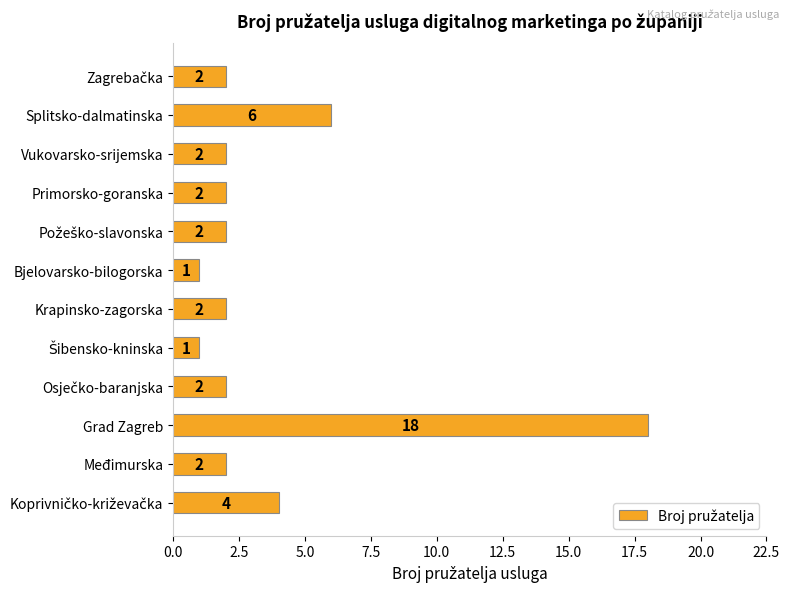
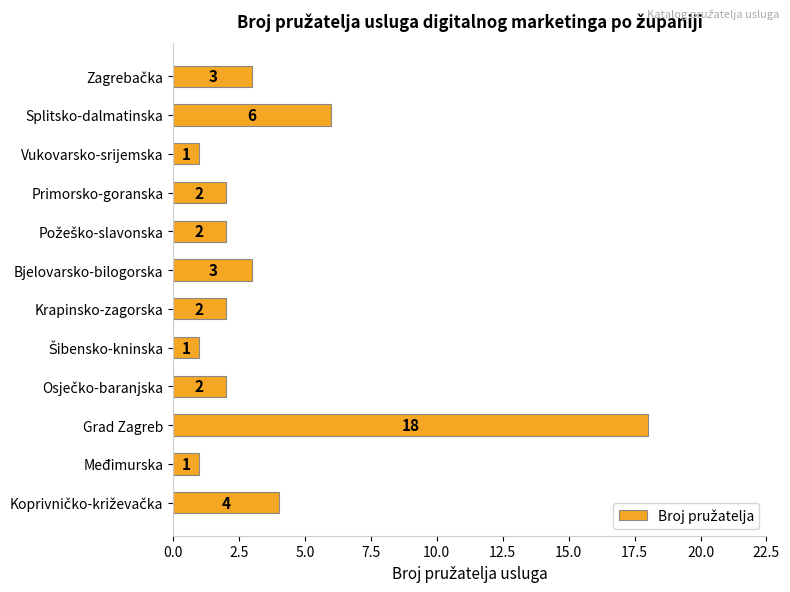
  {
-   "Zagrebačka": 2,
+   "Zagrebačka": 3,
    "Splitsko-dalmatinska": 6,
-   "Vukovarsko-srijemska": 2,
+   "Vukovarsko-srijemska": 1,
    "Primorsko-goranska": 2,
    "Požeško-slavonska": 2,
-   "Bjelovarsko-bilogorska": 1,
+   "Bjelovarsko-bilogorska": 3,
    "Krapinsko-zagorska": 2,
    "Šibensko-kninska": 1,
    "Osječko-baranjska": 2,
    "Grad Zagreb": 18,
-   "Međimurska": 2,
+   "Međimurska": 1,
    "Koprivničko-križevačka": 4
  }
